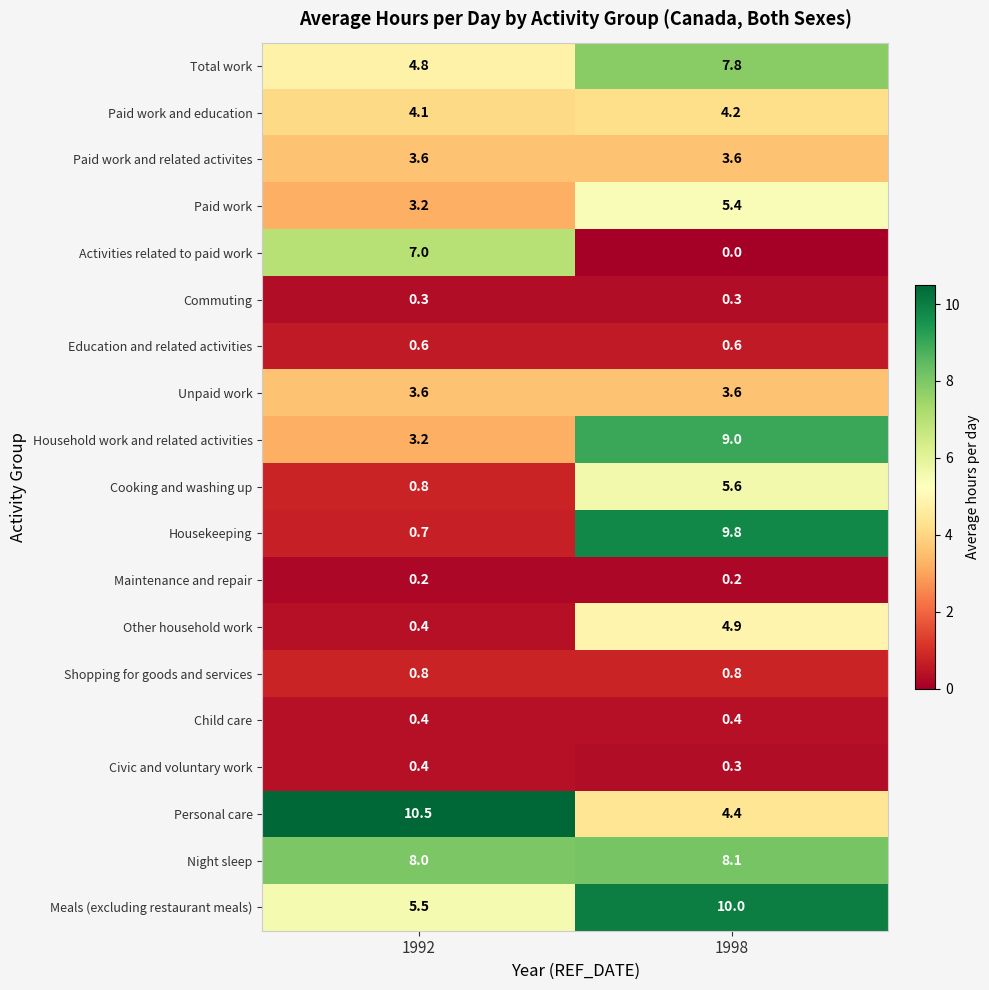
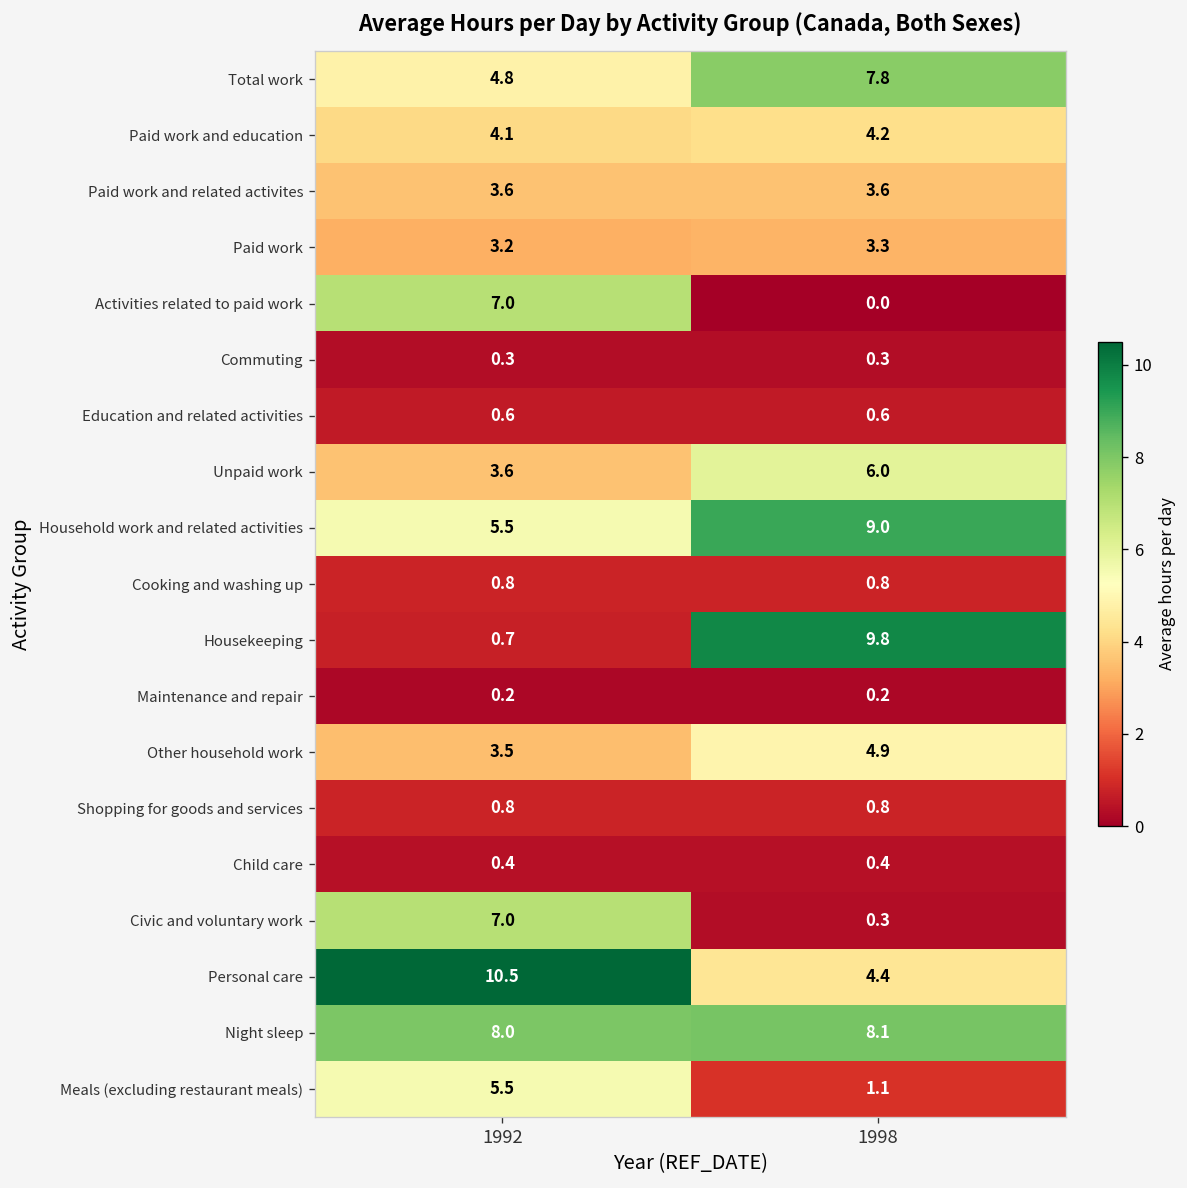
  {
    "Total work": {
      "1992": 4.8,
      "1998": 7.8
    },
    "Paid work and education": {
      "1992": 4.1,
      "1998": 4.2
    },
    "Paid work and related activites": {
      "1992": 3.6,
      "1998": 3.6
    },
    "Paid work": {
      "1992": 3.2,
-     "1998": 5.4
+     "1998": 3.3
    },
    "Activities related to paid work": {
      "1992": 7.0,
      "1998": 0.0
    },
    "Commuting": {
      "1992": 0.3,
      "1998": 0.3
    },
    "Education and related activities": {
      "1992": 0.6,
      "1998": 0.6
    },
    "Unpaid work": {
      "1992": 3.6,
-     "1998": 3.6
+     "1998": 6.0
    },
    "Household work and related activities": {
-     "1992": 3.2,
+     "1992": 5.5,
      "1998": 9.0
    },
    "Cooking and washing up": {
      "1992": 0.8,
-     "1998": 5.6
+     "1998": 0.8
    },
    "Housekeeping": {
      "1992": 0.7,
      "1998": 9.8
    },
    "Maintenance and repair": {
      "1992": 0.2,
      "1998": 0.2
    },
    "Other household work": {
-     "1992": 0.4,
+     "1992": 3.5,
      "1998": 4.9
    },
    "Shopping for goods and services": {
      "1992": 0.8,
      "1998": 0.8
    },
    "Child care": {
      "1992": 0.4,
      "1998": 0.4
    },
    "Civic and voluntary work": {
-     "1992": 0.4,
+     "1992": 7.0,
      "1998": 0.3
    },
    "Personal care": {
      "1992": 10.5,
      "1998": 4.4
    },
    "Night sleep": {
      "1992": 8.0,
      "1998": 8.1
    },
    "Meals (excluding restaurant meals)": {
      "1992": 5.5,
-     "1998": 10.0
+     "1998": 1.1
    }
  }
